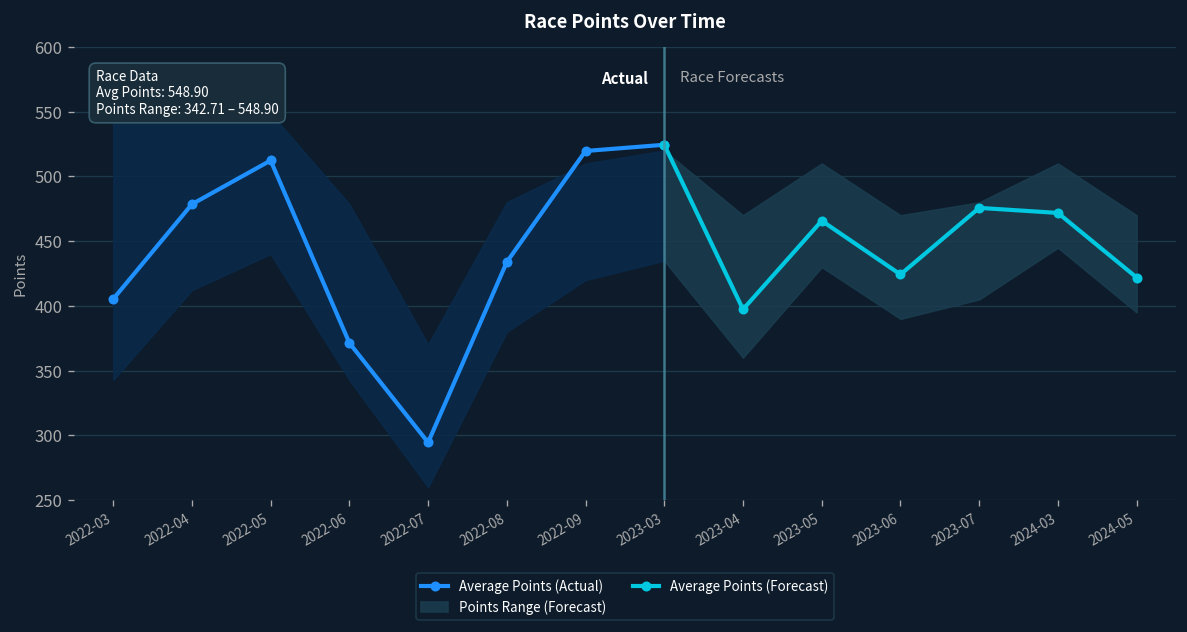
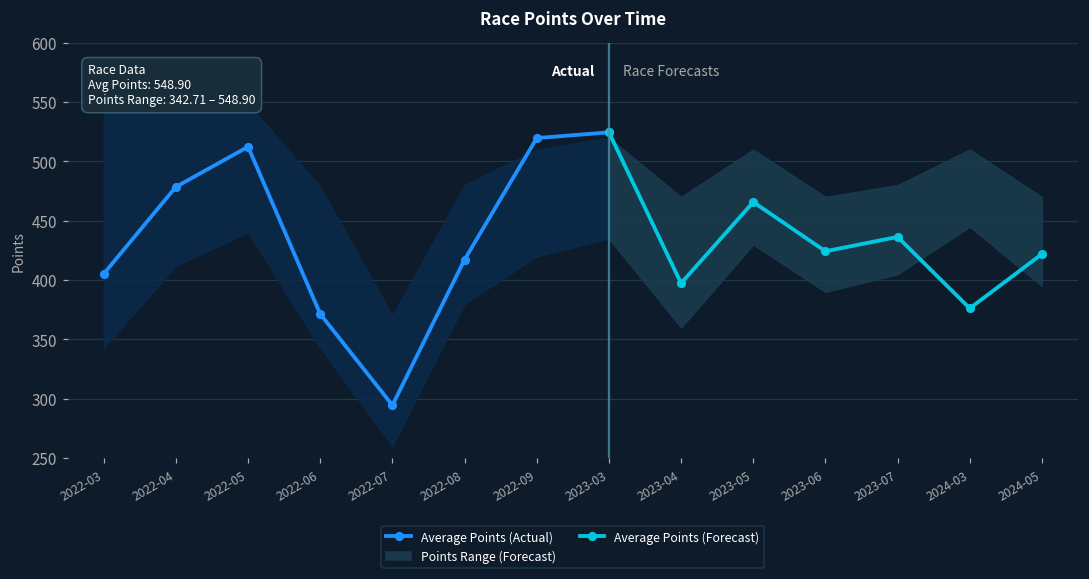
  {
    "Average Points (Actual)": {
      "2022-03": 405,
      "2022-04": 479,
      "2022-05": 512,
      "2022-06": 371,
      "2022-07": 294,
-     "2022-08": 434,
+     "2022-08": 417,
      "2022-09": 520
    },
    "Average Points (Forecast)": {
      "2023-04": 397,
      "2023-05": 466,
      "2023-06": 424,
-     "2023-07": 476,
-     "2024-03": 472,
+     "2023-07": 436,
+     "2024-03": 376,
      "2024-05": 422
    }
  }
